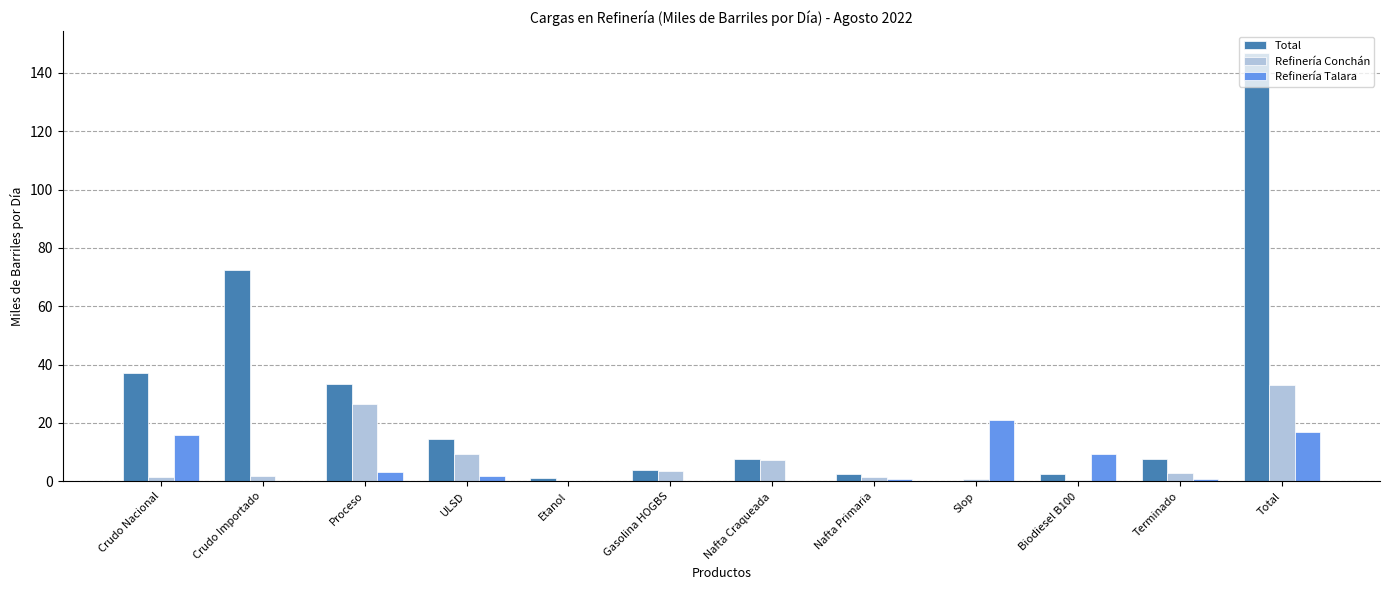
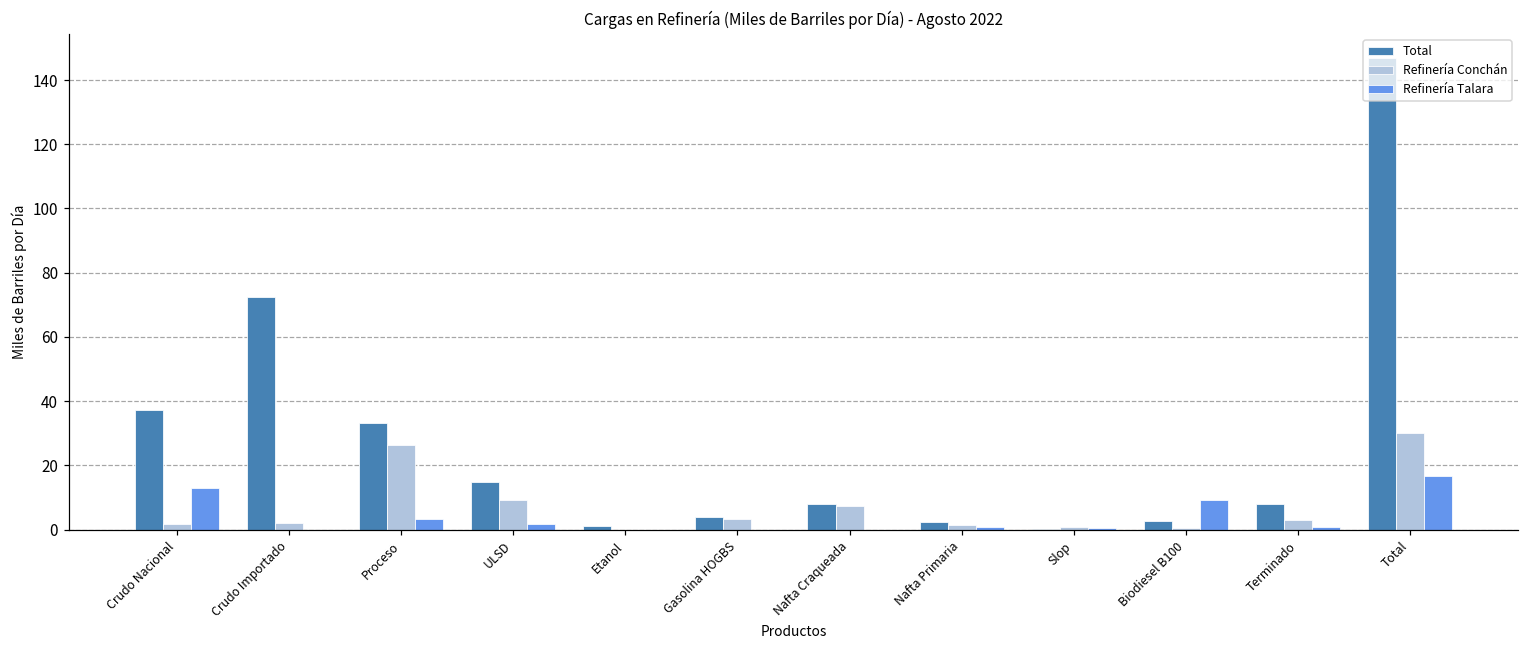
  {
    "Total": {
      "Crudo Nacional": 37,
      "Crudo Importado": 72,
      "Proceso": 33,
      "ULSD": 15,
      "Etanol": 1,
      "Gasolina HOGBS": 4,
      "Nafta Craqueada": 8,
      "Nafta Primaria": 2,
      "Biodiesel B100": 3,
      "Terminado": 8
    },
    "Refinería Conchán": {
      "Crudo Nacional": 2,
      "Crudo Importado": 2,
      "Proceso": 26,
      "ULSD": 9,
      "Etanol": 0,
      "Gasolina HOGBS": 3,
      "Nafta Craqueada": 7,
      "Nafta Primaria": 1,
      "Terminado": 3,
-     "Total": 33
+     "Total": 30
    },
    "Refinería Talara": {
-     "Crudo Nacional": 16,
+     "Crudo Nacional": 13,
      "Crudo Importado": 0,
      "Proceso": 3,
      "ULSD": 2,
      "Etanol": 0,
      "Gasolina HOGBS": 0,
      "Nafta Craqueada": 0,
-     "Slop": 21,
+     "Slop": 0,
      "Biodiesel B100": 9,
      "Total": 17
    }
  }
